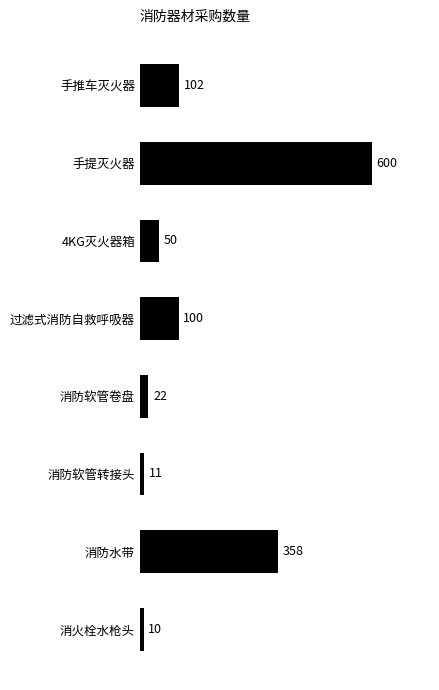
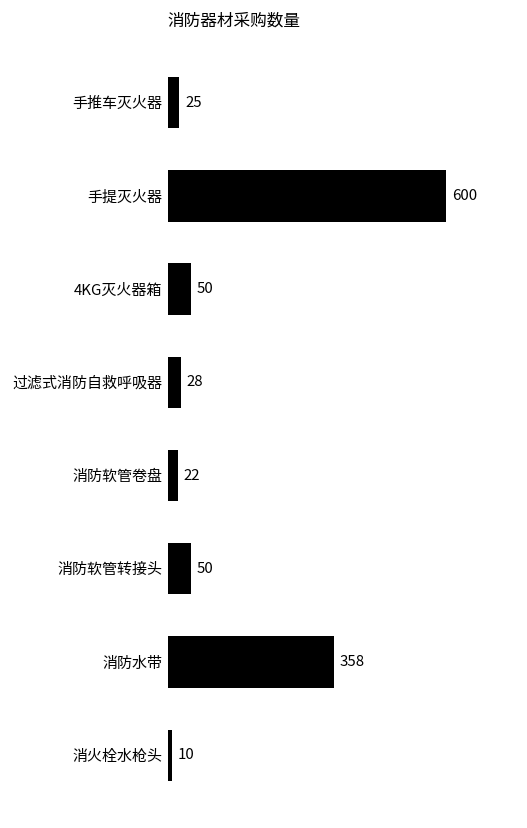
  {
-   "手推车灭火器": 102,
+   "手推车灭火器": 25,
    "手提灭火器": 600,
    "4KG灭火器箱": 50,
-   "过滤式消防自救呼吸器": 100,
+   "过滤式消防自救呼吸器": 28,
    "消防软管卷盘": 22,
-   "消防软管转接头": 11,
+   "消防软管转接头": 50,
    "消防水带": 358,
    "消火栓水枪头": 10
  }
